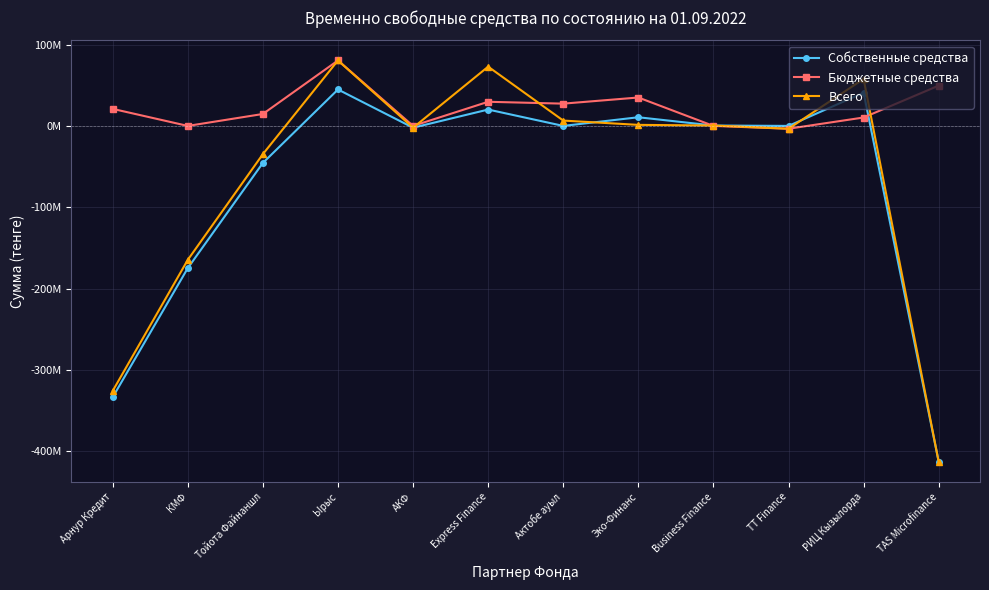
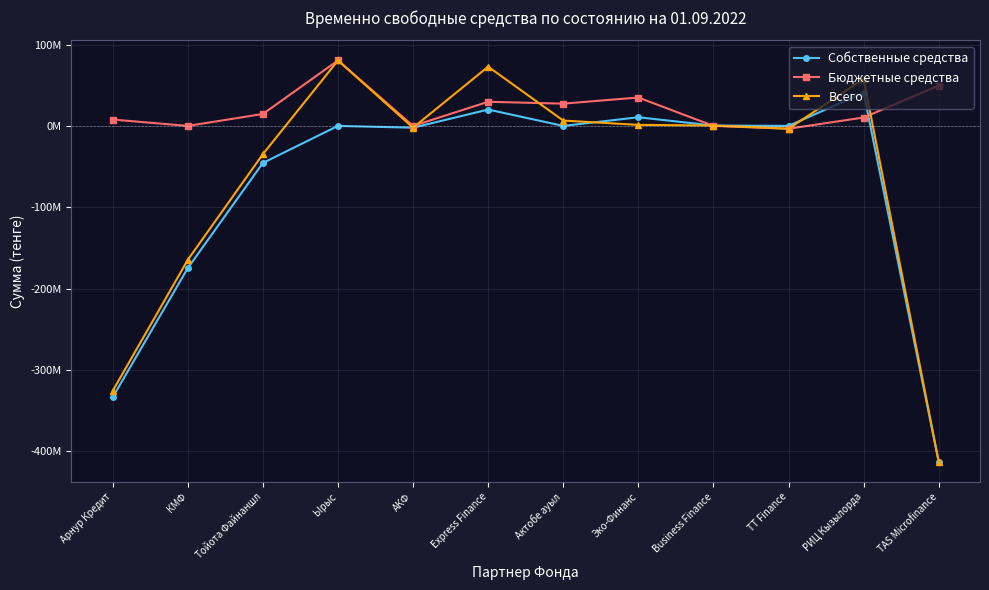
  {
    "Собственные средства": {
      "Арнур Кредит": -330000000,
      "КМФ": -170000000,
      "Тойота Файнаншл": -50000000,
-     "Ырыс": 40000000,
+     "Ырыс": 0,
      "Express Finance": 20000000,
      "Актобе ауыл": 0,
      "Эко-Финанс": 10000000,
      "TT Finance": 0
    },
    "Бюджетные средства": {
-     "Арнур Кредит": 20000000,
+     "Арнур Кредит": 10000000,
      "КМФ": 0,
      "Тойота Файнаншл": 10000000,
      "Express Finance": 30000000,
      "Актобе ауыл": 30000000,
      "Эко-Финанс": 30000000,
      "РИЦ Кызылорда": 10000000
    },
    "Всего": {
      "Арнур Кредит": -330000000,
      "КМФ": -160000000,
      "Тойота Файнаншл": -30000000,
      "Express Finance": 70000000,
      "Актобе ауыл": 10000000,
      "Эко-Финанс": 0
    }
  }
